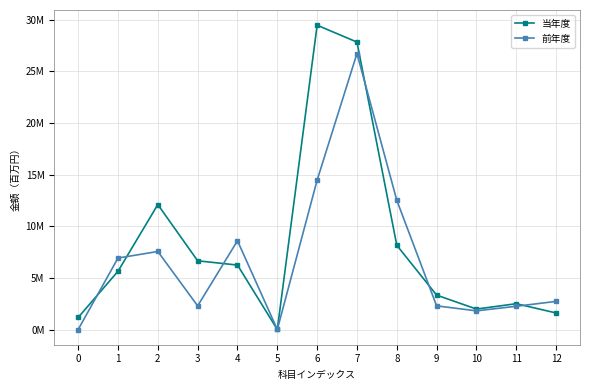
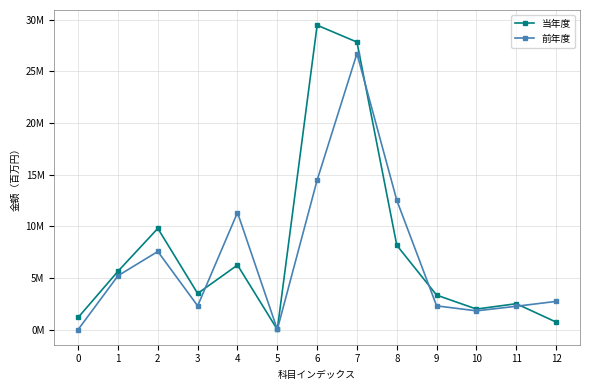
  {
    "当年度": {
      "0": 1200000,
      "1": 5600000,
-     "2": 12100000,
-     "3": 6700000,
+     "2": 9800000,
+     "3": 3500000,
      "4": 6200000,
      "6": 29500000,
      "7": 27800000,
      "8": 8200000,
      "9": 3300000,
      "11": 2500000,
-     "12": 1600000
+     "12": 700000
    },
    "前年度": {
      "0": 0,
-     "1": 6900000,
+     "1": 5200000,
      "2": 7600000,
      "3": 2300000,
-     "4": 8600000,
+     "4": 11300000,
      "6": 14500000,
      "7": 26700000,
      "8": 12500000,
      "9": 2300000,
      "11": 2300000,
      "12": 2700000
    }
  }
